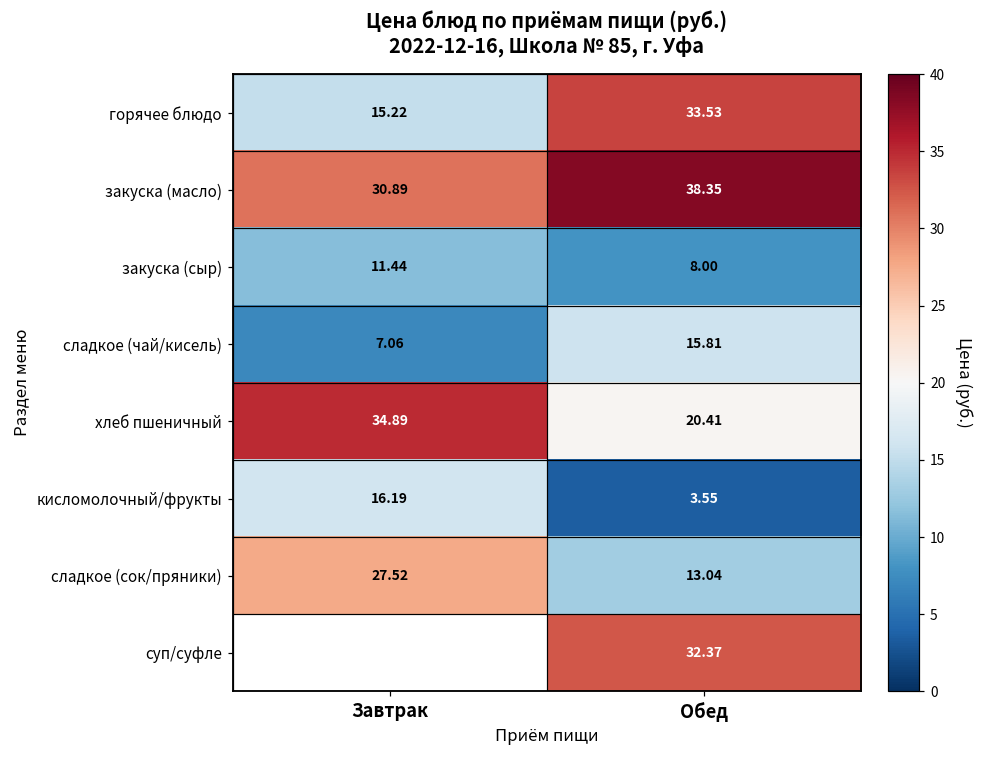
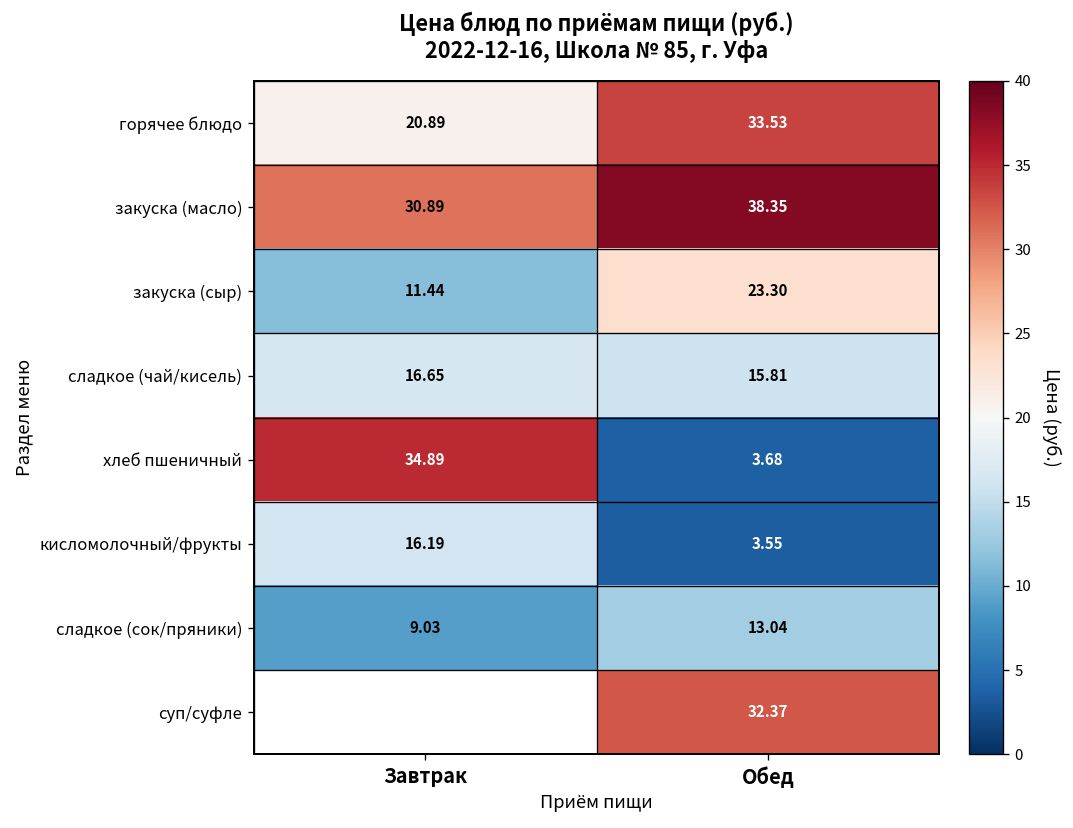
  {
    "горячее блюдо": {
-     "Завтрак": 15.22,
+     "Завтрак": 20.89,
      "Обед": 33.53
    },
    "закуска (масло)": {
      "Завтрак": 30.89,
      "Обед": 38.35
    },
    "закуска (сыр)": {
      "Завтрак": 11.44,
-     "Обед": 8.00
+     "Обед": 23.30
    },
    "сладкое (чай/кисель)": {
-     "Завтрак": 7.06,
+     "Завтрак": 16.65,
      "Обед": 15.81
    },
    "хлеб пшеничный": {
      "Завтрак": 34.89,
-     "Обед": 20.41
+     "Обед": 3.68
    },
    "кисломолочный/фрукты": {
      "Завтрак": 16.19,
      "Обед": 3.55
    },
    "сладкое (сок/пряники)": {
-     "Завтрак": 27.52,
+     "Завтрак": 9.03,
      "Обед": 13.04
    },
    "суп/суфле": {
      "Обед": 32.37
    }
  }
